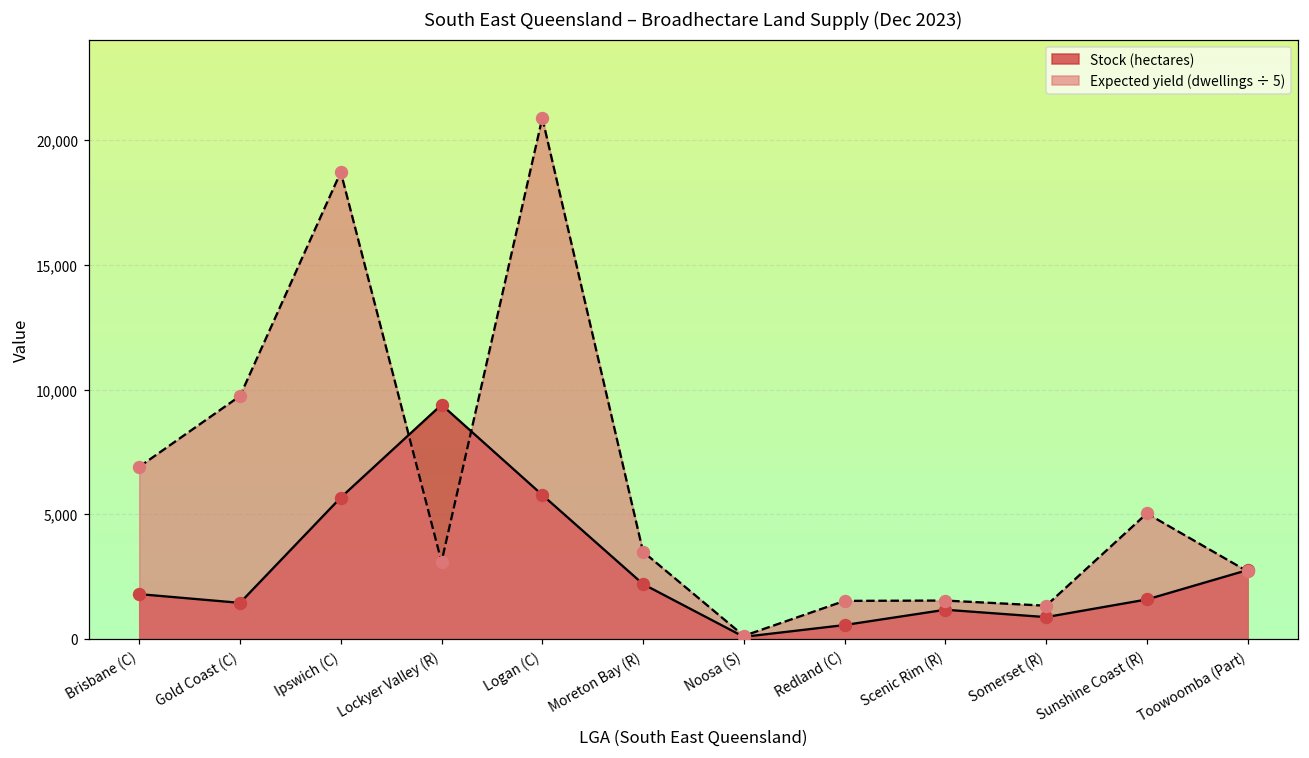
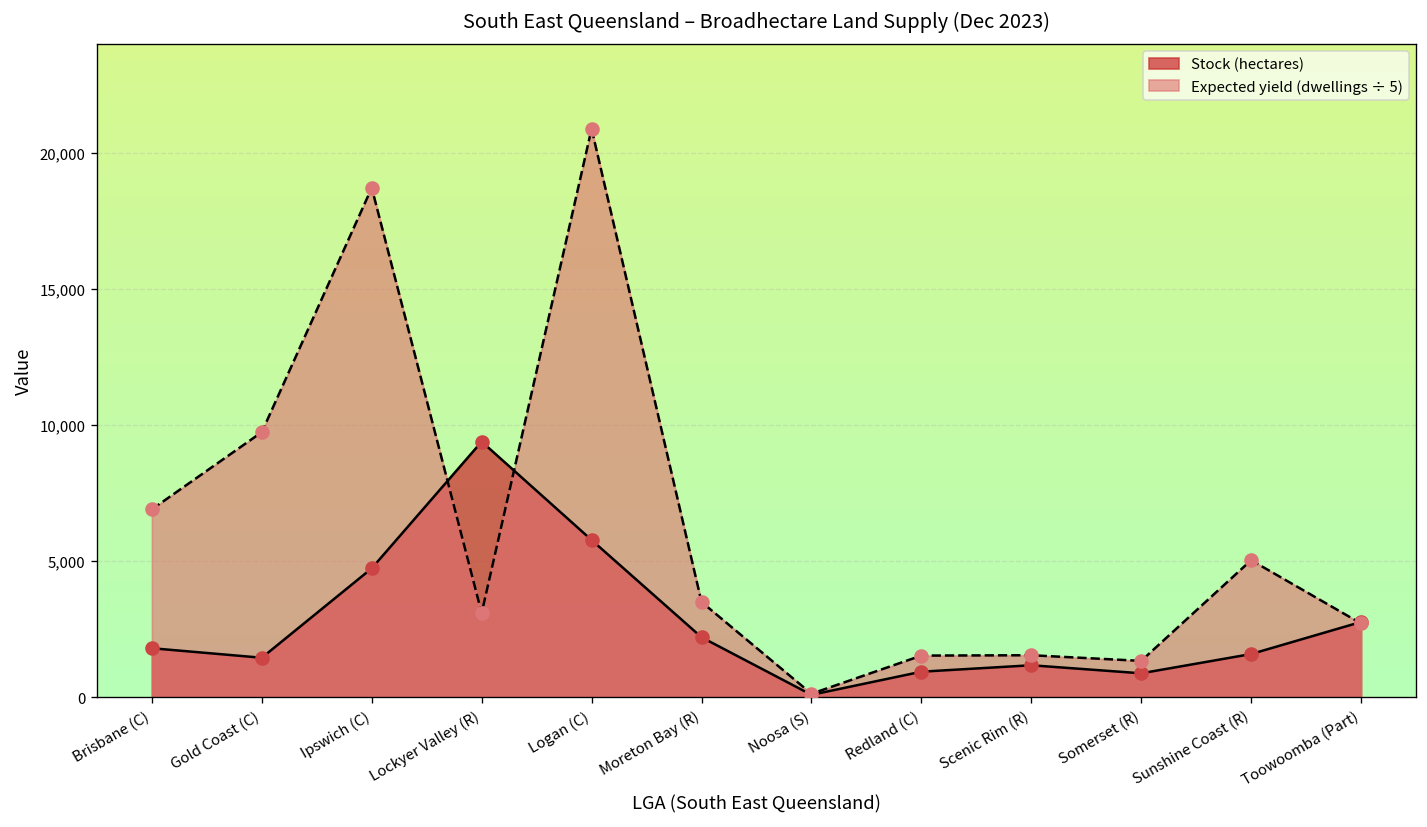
  {
    "Stock (hectares)": {
      "Brisbane (C)": "1,800",
      "Gold Coast (C)": "1,400",
-     "Ipswich (C)": "5,700",
+     "Ipswich (C)": "4,700",
      "Lockyer Valley (R)": "9,400",
      "Logan (C)": "5,800",
      "Moreton Bay (R)": "2,200",
-     "Redland (C)": "600",
+     "Redland (C)": "900",
      "Scenic Rim (R)": "1,200",
      "Somerset (R)": "900",
      "Sunshine Coast (R)": "1,600"
    },
    "Expected yield (dwellings ÷ 5)": {
      "Brisbane (C)": "6,900",
      "Gold Coast (C)": "9,700",
      "Ipswich (C)": "18,700",
      "Lockyer Valley (R)": "3,100",
      "Logan (C)": "20,900",
      "Moreton Bay (R)": "3,500",
      "Redland (C)": "1,500",
      "Scenic Rim (R)": "1,500",
      "Somerset (R)": "1,300",
      "Sunshine Coast (R)": "5,000"
    }
  }
